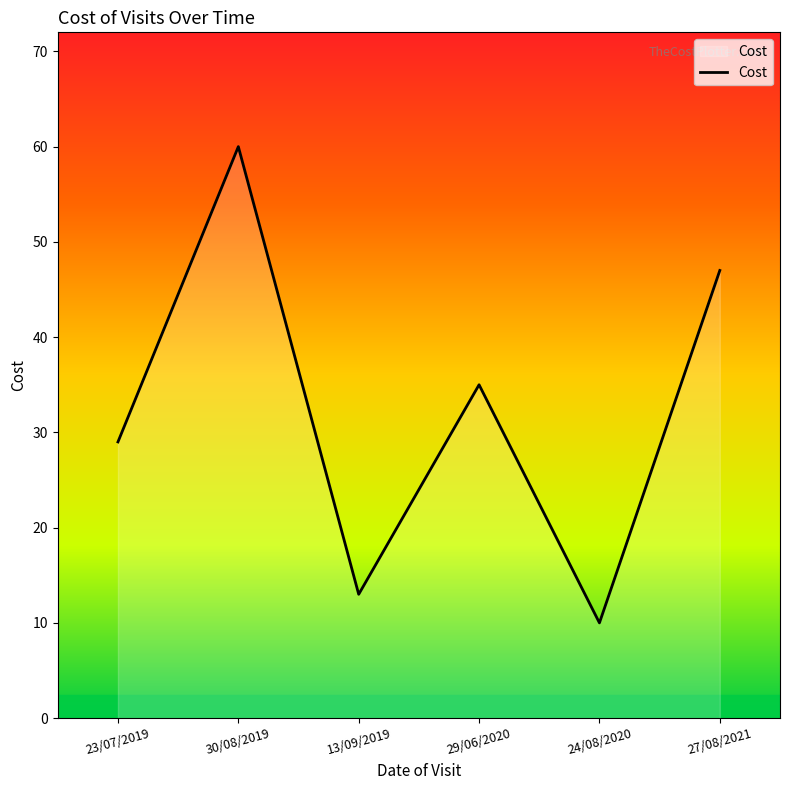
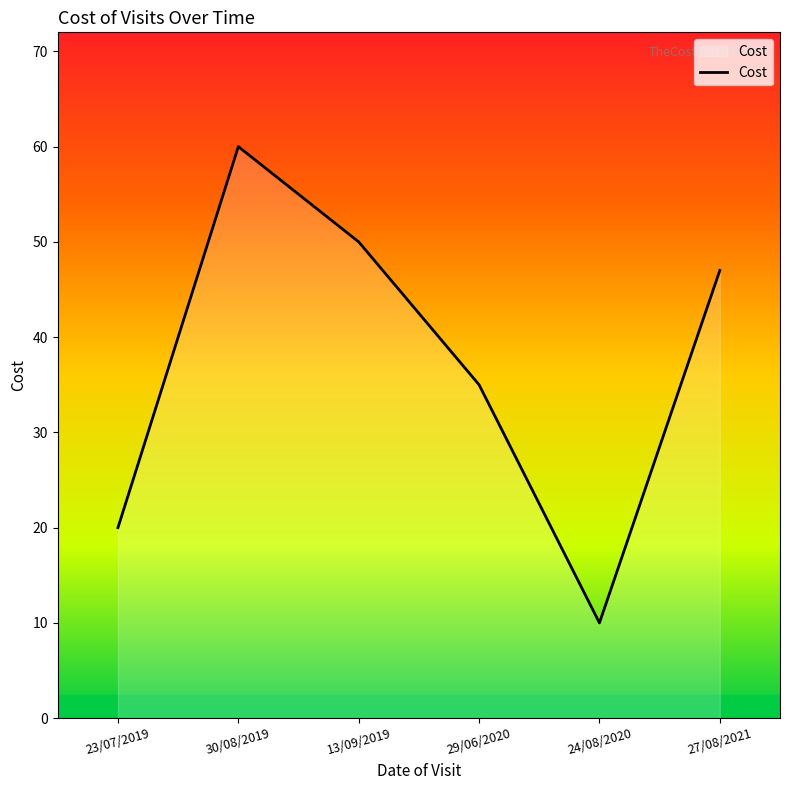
  {
-   "23/07/2019": 29,
+   "23/07/2019": 20,
    "30/08/2019": 60,
-   "13/09/2019": 13,
+   "13/09/2019": 50,
    "29/06/2020": 35,
    "24/08/2020": 10,
    "27/08/2021": 47
  }
